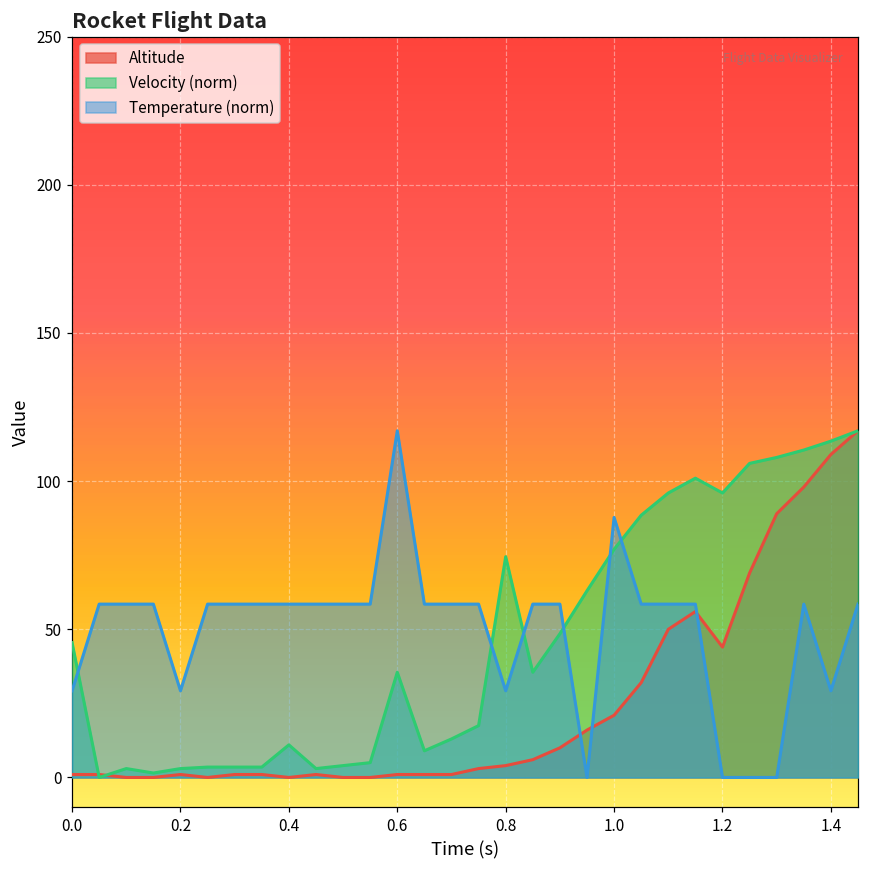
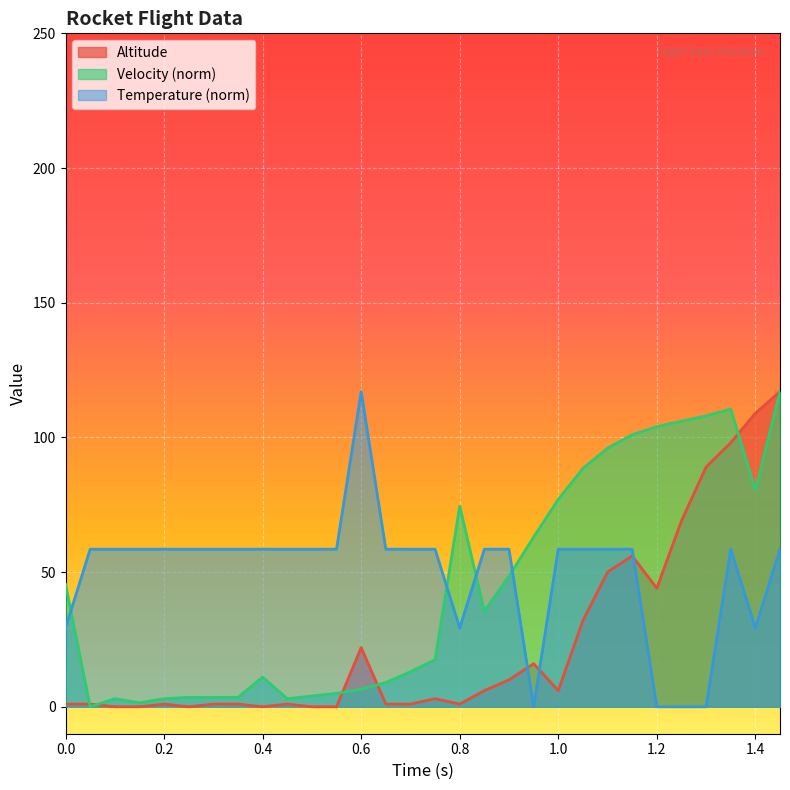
  {
    "Altitude": {
      "0.0": 1,
      "0.2": 1,
      "0.4": 0,
-     "0.6": 1,
-     "0.8": 4,
-     "1.0": 21,
+     "0.6": 22,
+     "0.8": 1,
+     "1.0": 6,
      "1.2": 44,
      "1.4": 109
    },
    "Velocity (norm)": {
      "0.0": 45,
      "0.2": 3,
      "0.4": 11,
-     "0.6": 35,
+     "0.6": 6,
      "0.8": 74,
      "1.0": 77,
-     "1.2": 96,
-     "1.4": 113
+     "1.2": 104,
+     "1.4": 80
    },
    "Temperature (norm)": {
      "0.0": 29,
-     "0.2": 29,
+     "0.2": 58,
      "0.4": 58,
      "0.6": 117,
      "0.8": 29,
-     "1.0": 88,
+     "1.0": 58,
      "1.2": 0,
      "1.4": 29
    }
  }
